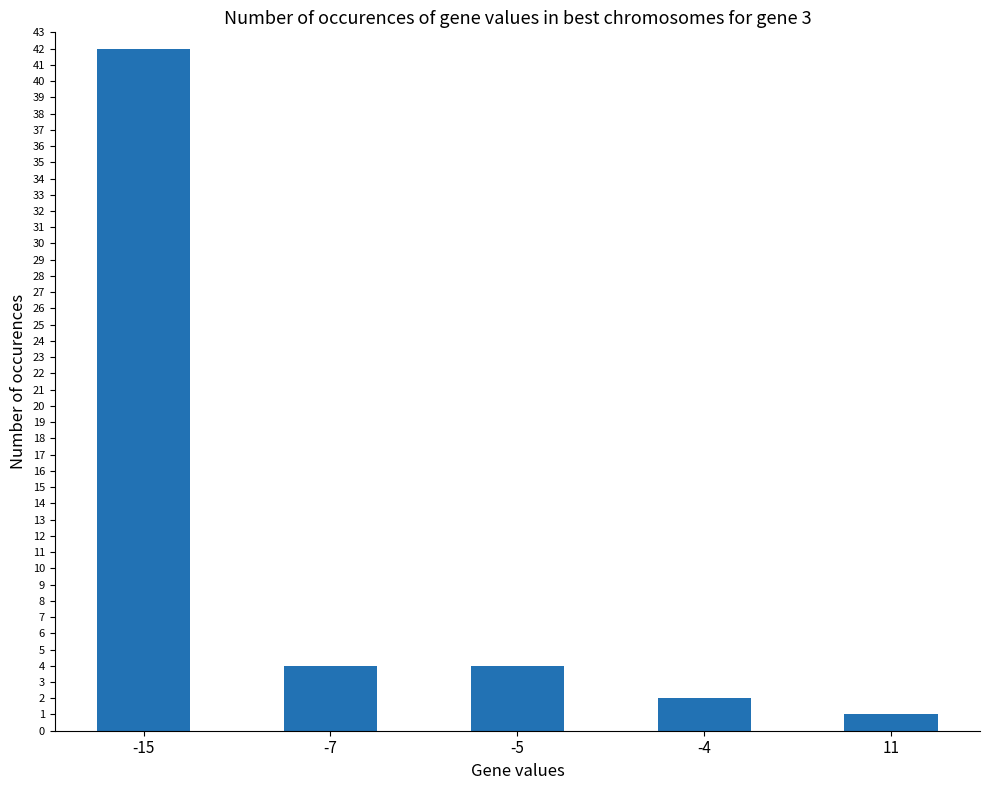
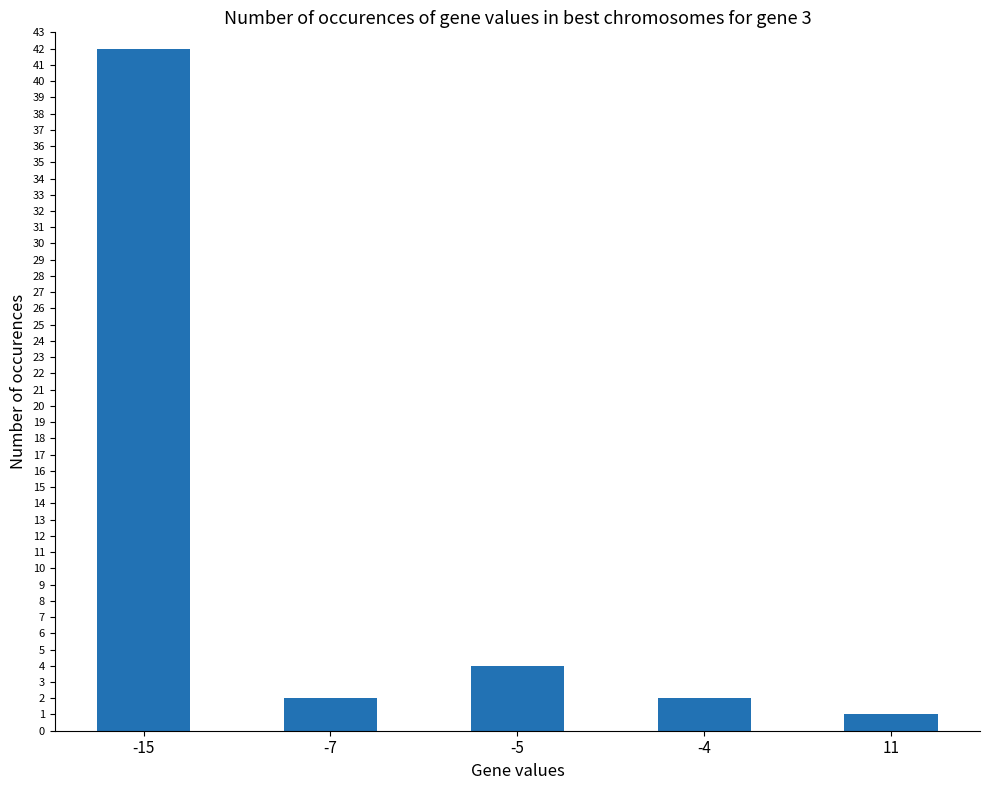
  {
    "-15": 42,
-   "-7": 4,
+   "-7": 2,
    "-5": 4,
    "-4": 2,
    "11": 1
  }
